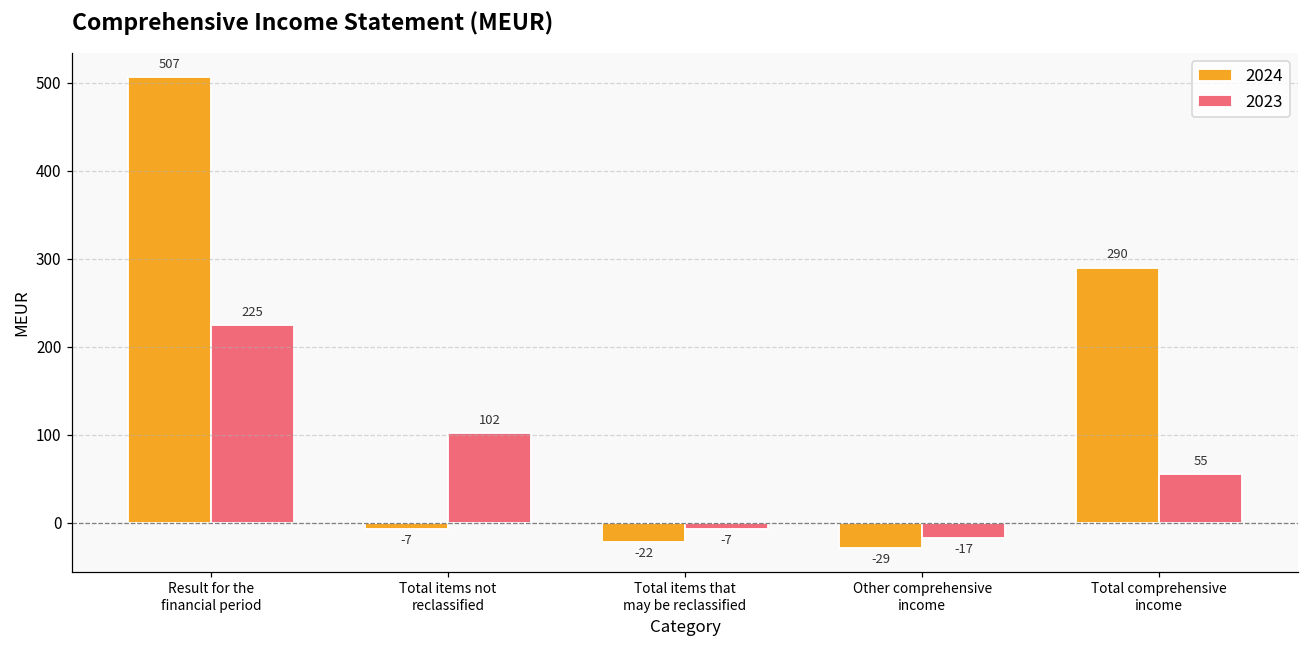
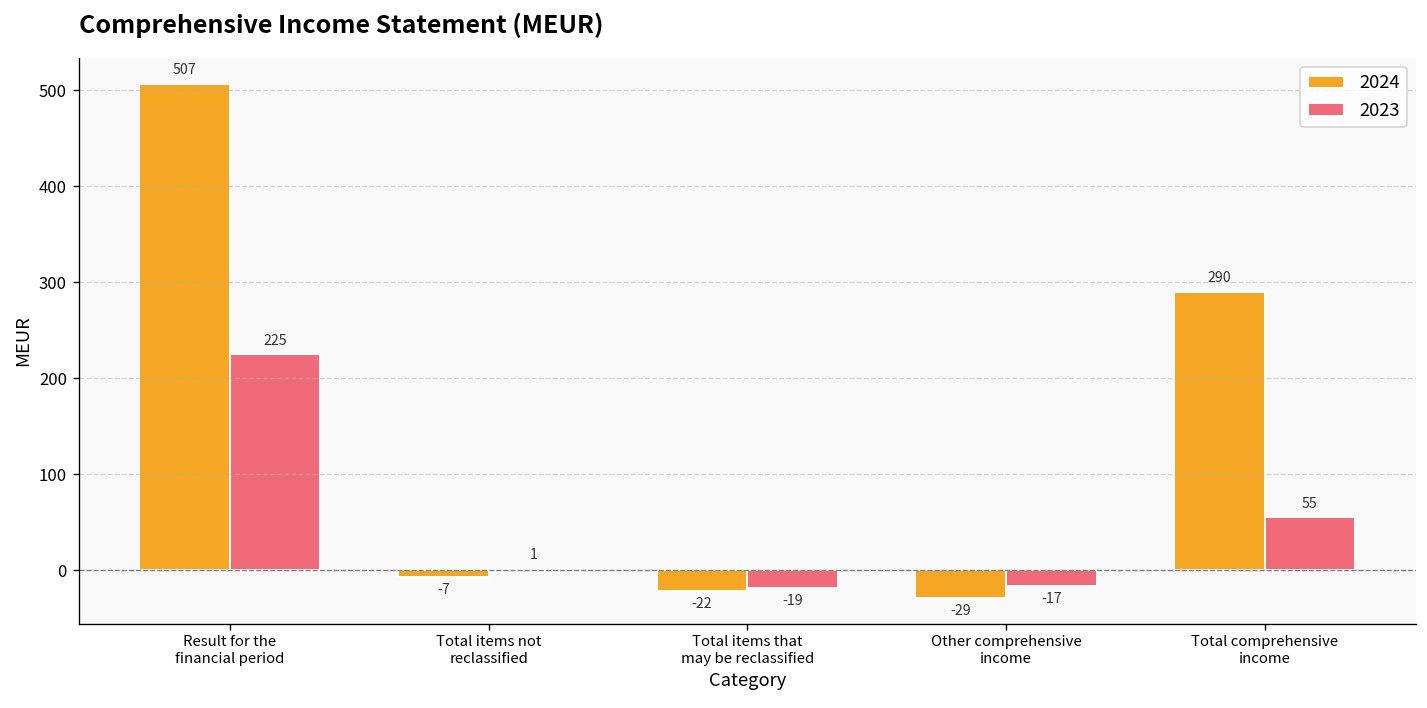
  {
    "2024": {
      "Result for the financial period": 507,
      "Total items not reclassified": -7,
      "Total items that may be reclassified": -22,
      "Other comprehensive income": -29,
      "Total comprehensive income": 290
    },
    "2023": {
      "Result for the financial period": 225,
-     "Total items not reclassified": 102,
-     "Total items that may be reclassified": -7,
+     "Total items not reclassified": 1,
+     "Total items that may be reclassified": -19,
      "Other comprehensive income": -17,
      "Total comprehensive income": 55
    }
  }
